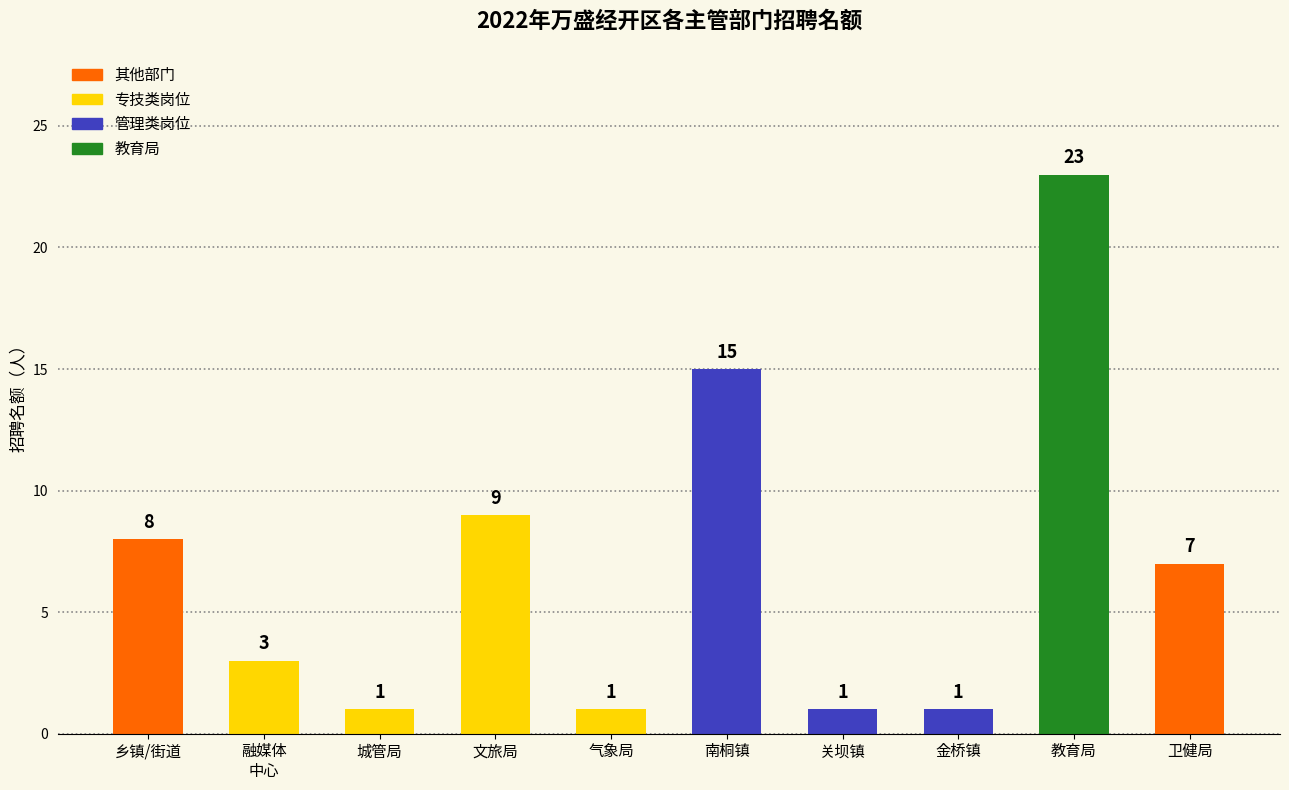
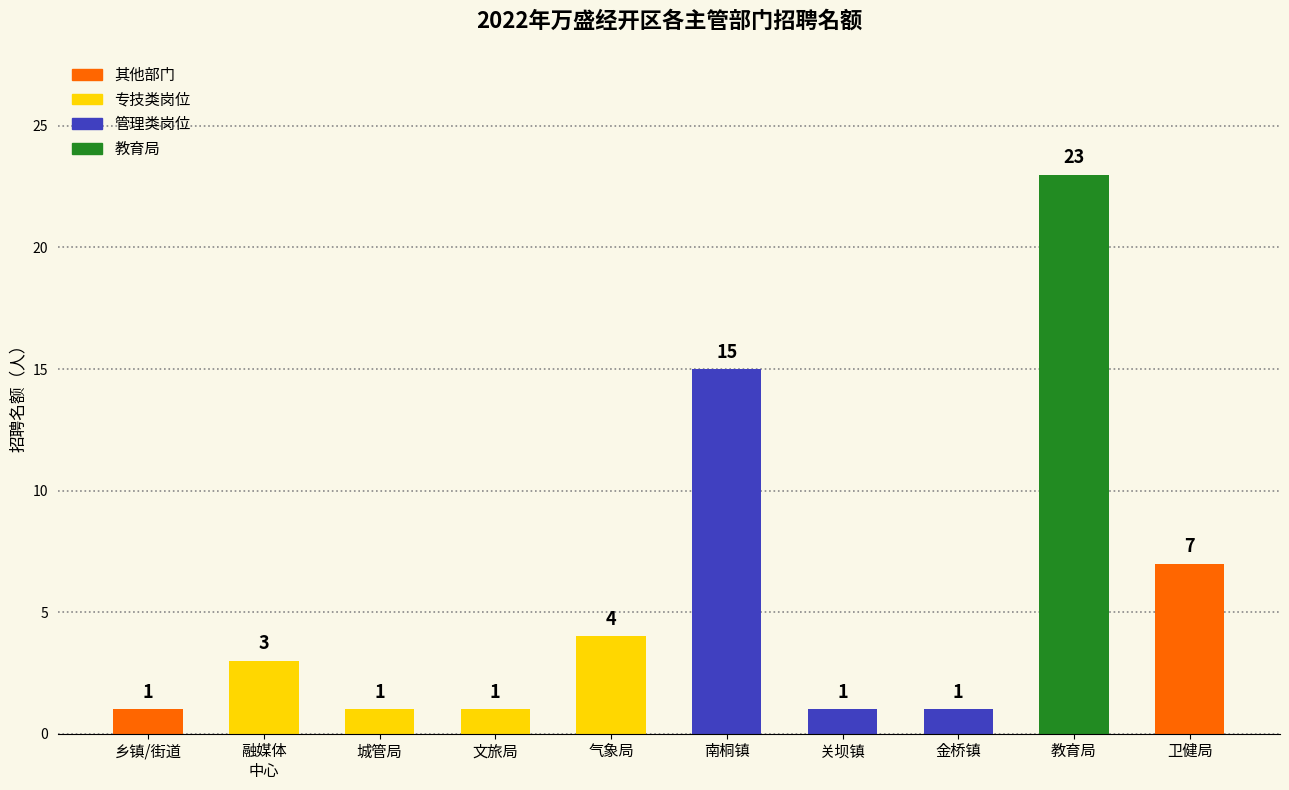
  {
-   "乡镇/街道": 8,
+   "乡镇/街道": 1,
    "融媒体 中心": 3,
    "城管局": 1,
-   "文旅局": 9,
-   "气象局": 1,
+   "文旅局": 1,
+   "气象局": 4,
    "南桐镇": 15,
    "关坝镇": 1,
    "金桥镇": 1,
    "教育局": 23,
    "卫健局": 7
  }
